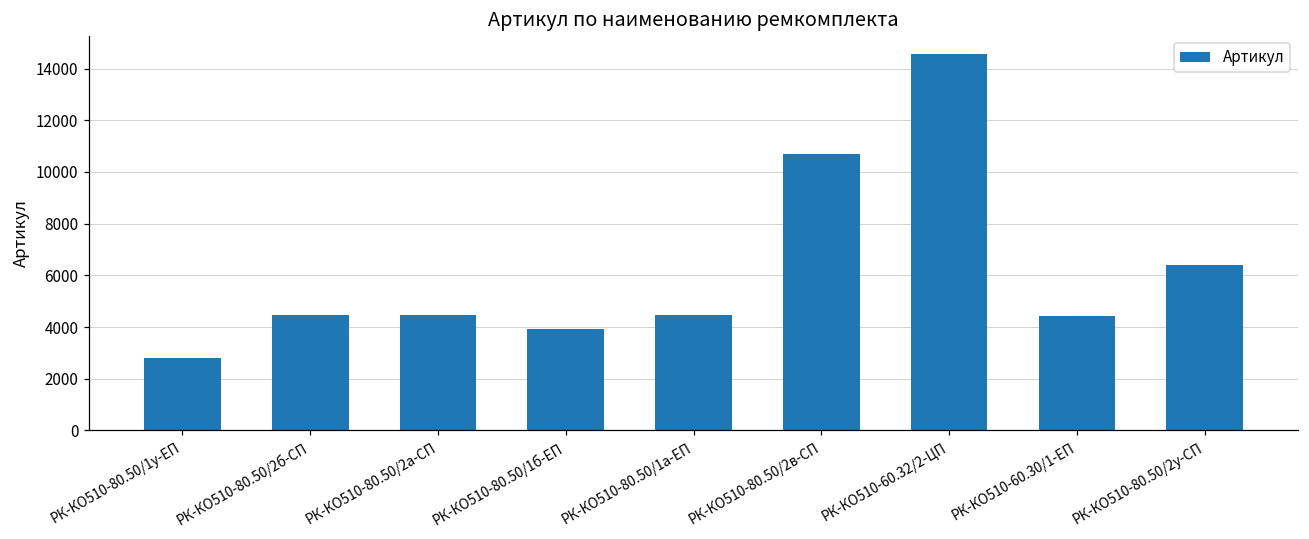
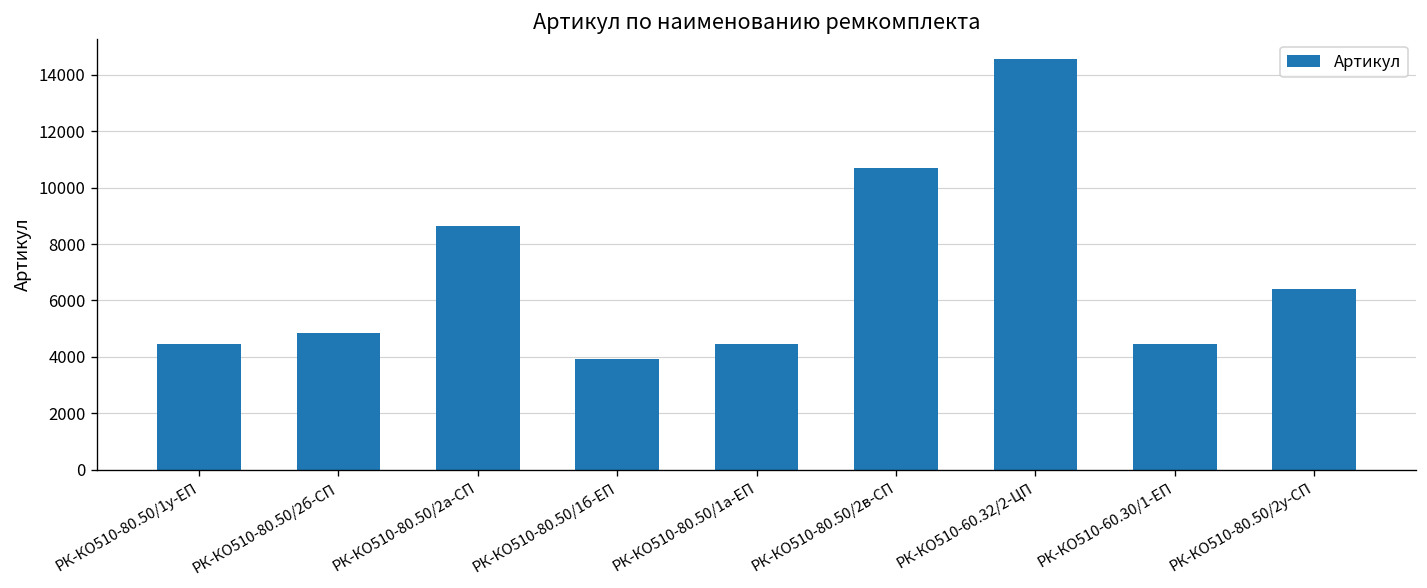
  {
-   "РК-КО510-80.50/1у-ЕП": 2800,
-   "РК-КО510-80.50/2б-СП": 4500,
-   "РК-КО510-80.50/2а-СП": 4500,
+   "РК-КО510-80.50/1у-ЕП": 4500,
+   "РК-КО510-80.50/2б-СП": 4900,
+   "РК-КО510-80.50/2а-СП": 8600,
    "РК-КО510-80.50/1б-ЕП": 3900,
    "РК-КО510-80.50/1а-ЕП": 4400,
    "РК-КО510-80.50/2в-СП": 10700,
    "РК-КО510-60.32/2-ЦП": 14600,
    "РК-КО510-60.30/1-ЕП": 4400,
    "РК-КО510-80.50/2у-СП": 6400
  }
